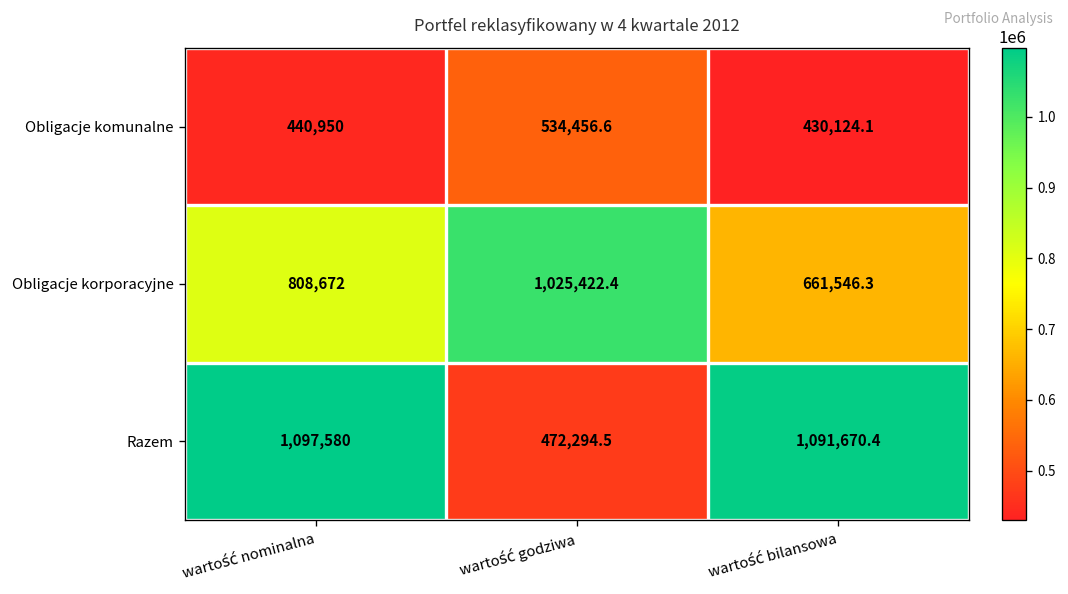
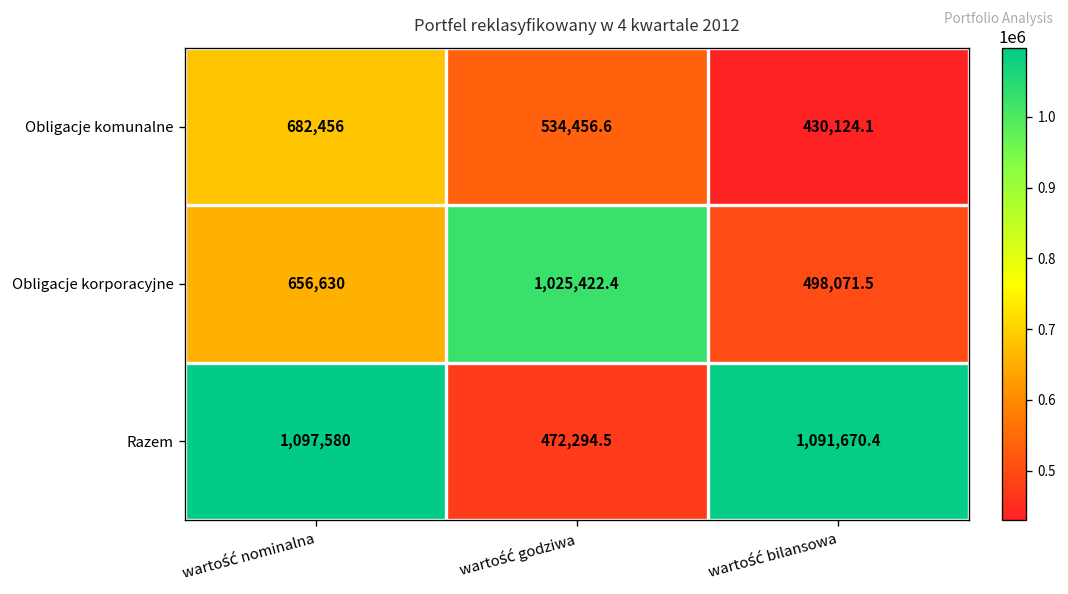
  {
    "Obligacje komunalne": {
-     "wartość nominalna": "440,950",
+     "wartość nominalna": "682,456",
      "wartość godziwa": "534,456.6",
      "wartość bilansowa": "430,124.1"
    },
    "Obligacje korporacyjne": {
-     "wartość nominalna": "808,672",
+     "wartość nominalna": "656,630",
      "wartość godziwa": "1,025,422.4",
-     "wartość bilansowa": "661,546.3"
+     "wartość bilansowa": "498,071.5"
    },
    "Razem": {
      "wartość nominalna": "1,097,580",
      "wartość godziwa": "472,294.5",
      "wartość bilansowa": "1,091,670.4"
    }
  }
